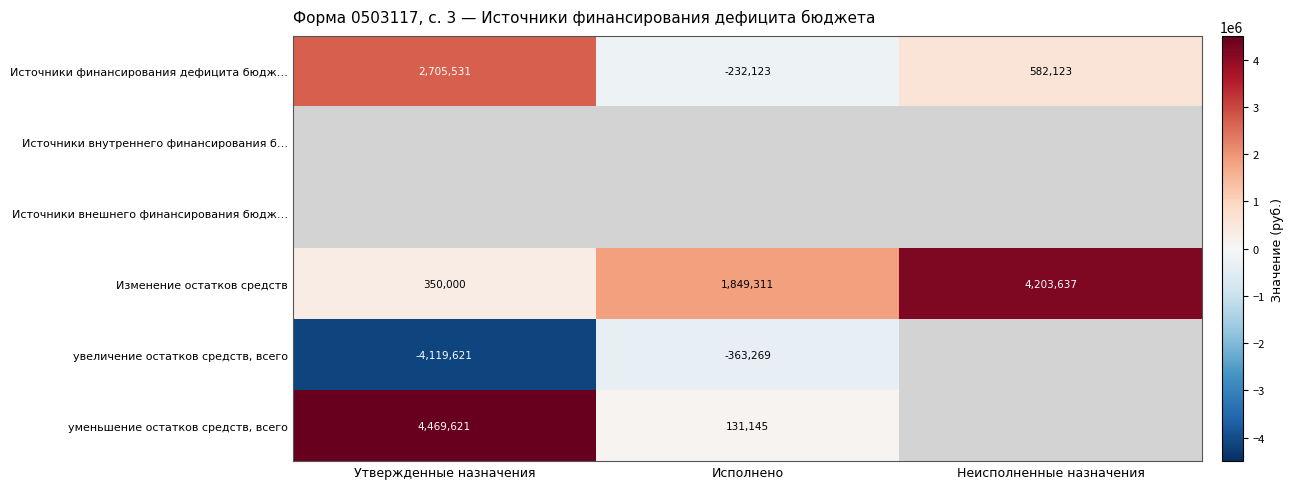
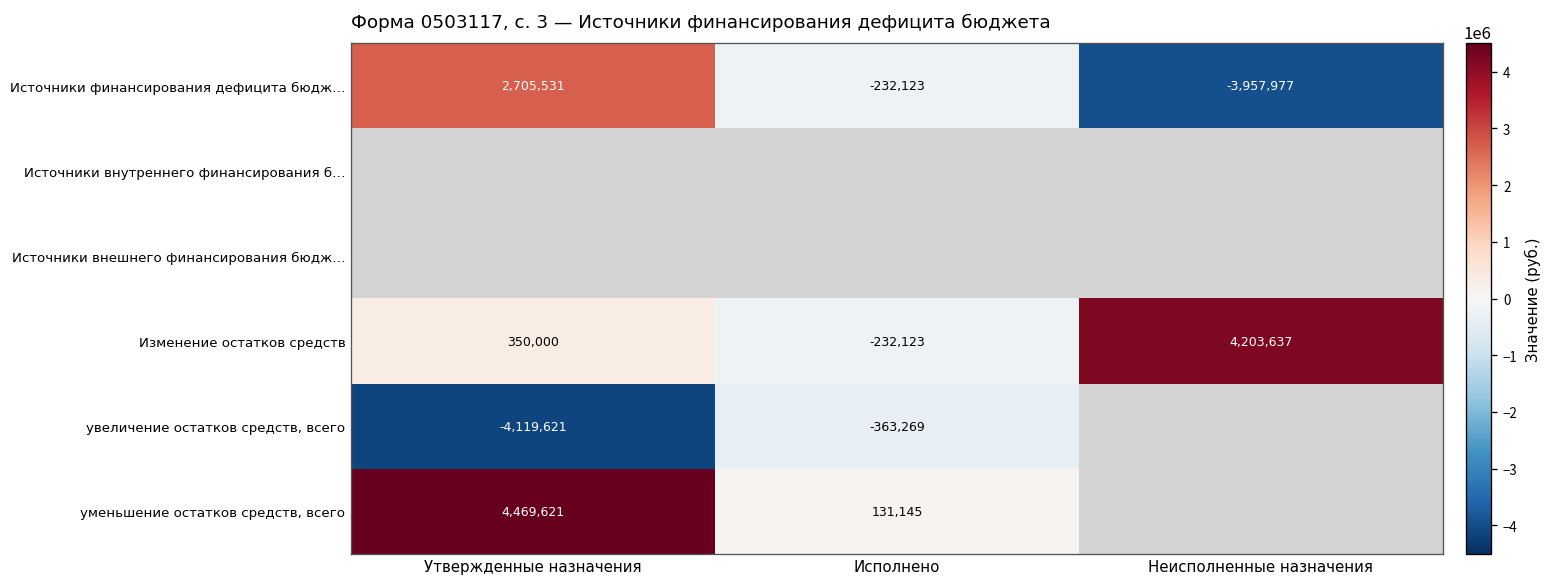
  {
    "Источники финансирования дефицита бюдж…": {
      "Утвержденные назначения": "2,705,531",
      "Исполнено": "-232,123",
-     "Неисполненные назначения": "582,123"
+     "Неисполненные назначения": "-3,957,977"
    },
    "Изменение остатков средств": {
      "Утвержденные назначения": "350,000",
-     "Исполнено": "1,849,311",
+     "Исполнено": "-232,123",
      "Неисполненные назначения": "4,203,637"
    },
    "увеличение остатков средств, всего": {
      "Утвержденные назначения": "-4,119,621",
      "Исполнено": "-363,269"
    },
    "уменьшение остатков средств, всего": {
      "Утвержденные назначения": "4,469,621",
      "Исполнено": "131,145"
    }
  }
